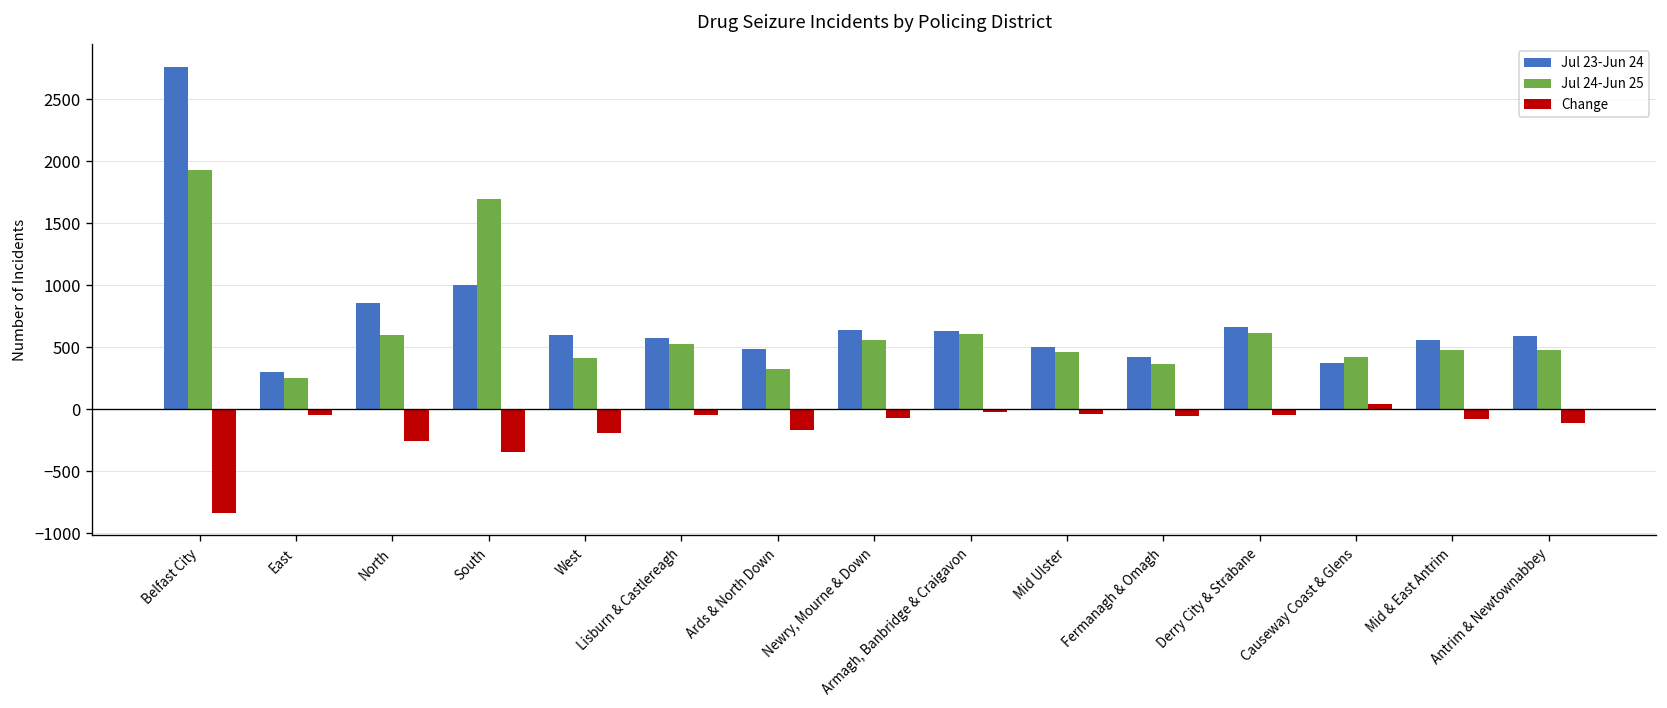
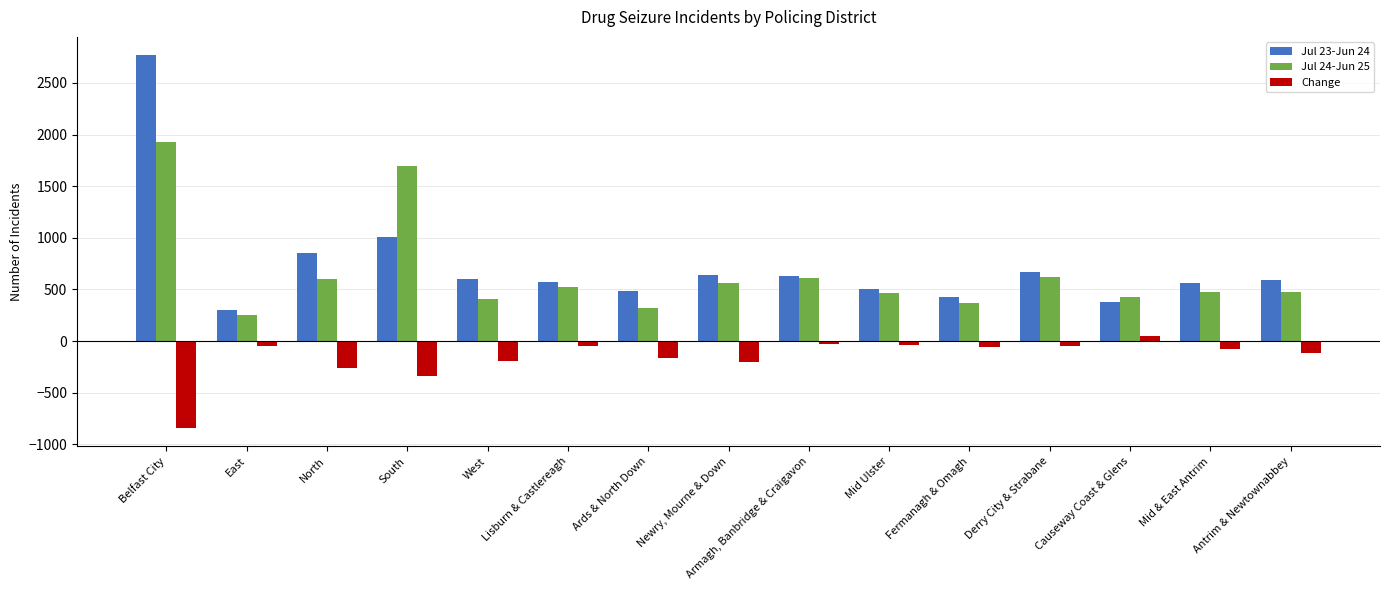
  {
    "Jul 23-Jun 24": {
      "Belfast City": 2770,
      "East": 300,
      "North": 860,
      "South": 1000,
      "West": 600,
      "Lisburn & Castlereagh": 570,
      "Ards & North Down": 490,
      "Newry, Mourne & Down": 640,
      "Armagh, Banbridge & Craigavon": 630,
      "Mid Ulster": 500,
      "Fermanagh & Omagh": 430,
      "Derry City & Strabane": 670,
      "Causeway Coast & Glens": 380,
      "Mid & East Antrim": 560,
      "Antrim & Newtownabbey": 590
    },
    "Jul 24-Jun 25": {
      "Belfast City": 1930,
      "East": 260,
      "North": 600,
      "South": 1700,
      "West": 410,
      "Lisburn & Castlereagh": 520,
      "Ards & North Down": 320,
      "Newry, Mourne & Down": 560,
      "Armagh, Banbridge & Craigavon": 610,
      "Mid Ulster": 460,
      "Fermanagh & Omagh": 370,
      "Derry City & Strabane": 620,
      "Causeway Coast & Glens": 420,
      "Mid & East Antrim": 480,
      "Antrim & Newtownabbey": 480
    },
    "Change": {
      "Belfast City": -840,
      "East": -50,
      "North": -260,
      "South": -340,
      "West": -190,
      "Lisburn & Castlereagh": -50,
      "Ards & North Down": -170,
-     "Newry, Mourne & Down": -70,
+     "Newry, Mourne & Down": -200,
      "Armagh, Banbridge & Craigavon": -30,
      "Mid Ulster": -40,
      "Fermanagh & Omagh": -60,
      "Derry City & Strabane": -50,
      "Causeway Coast & Glens": 50,
      "Mid & East Antrim": -80,
      "Antrim & Newtownabbey": -110
    }
  }
